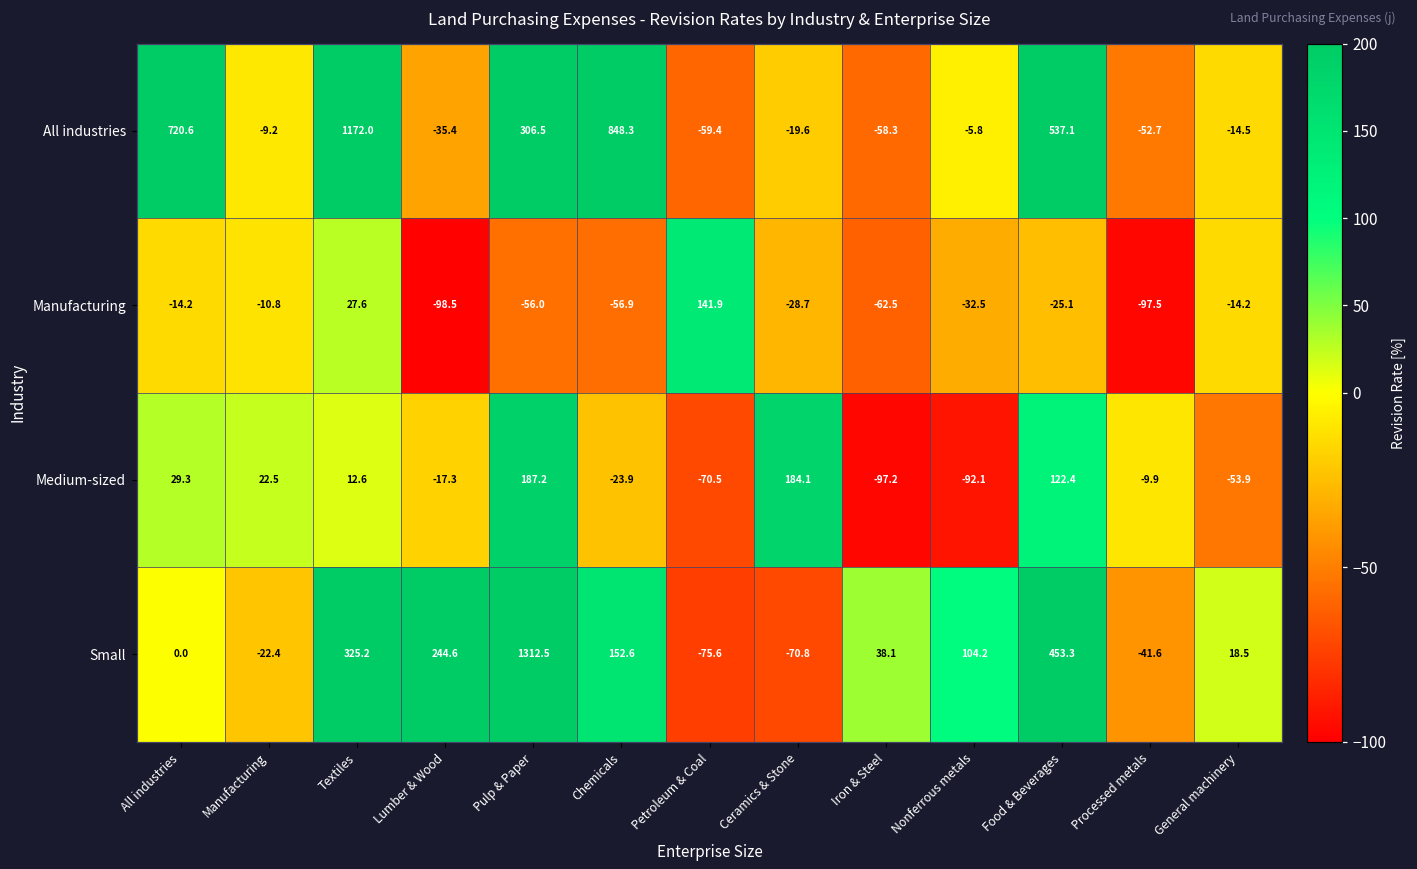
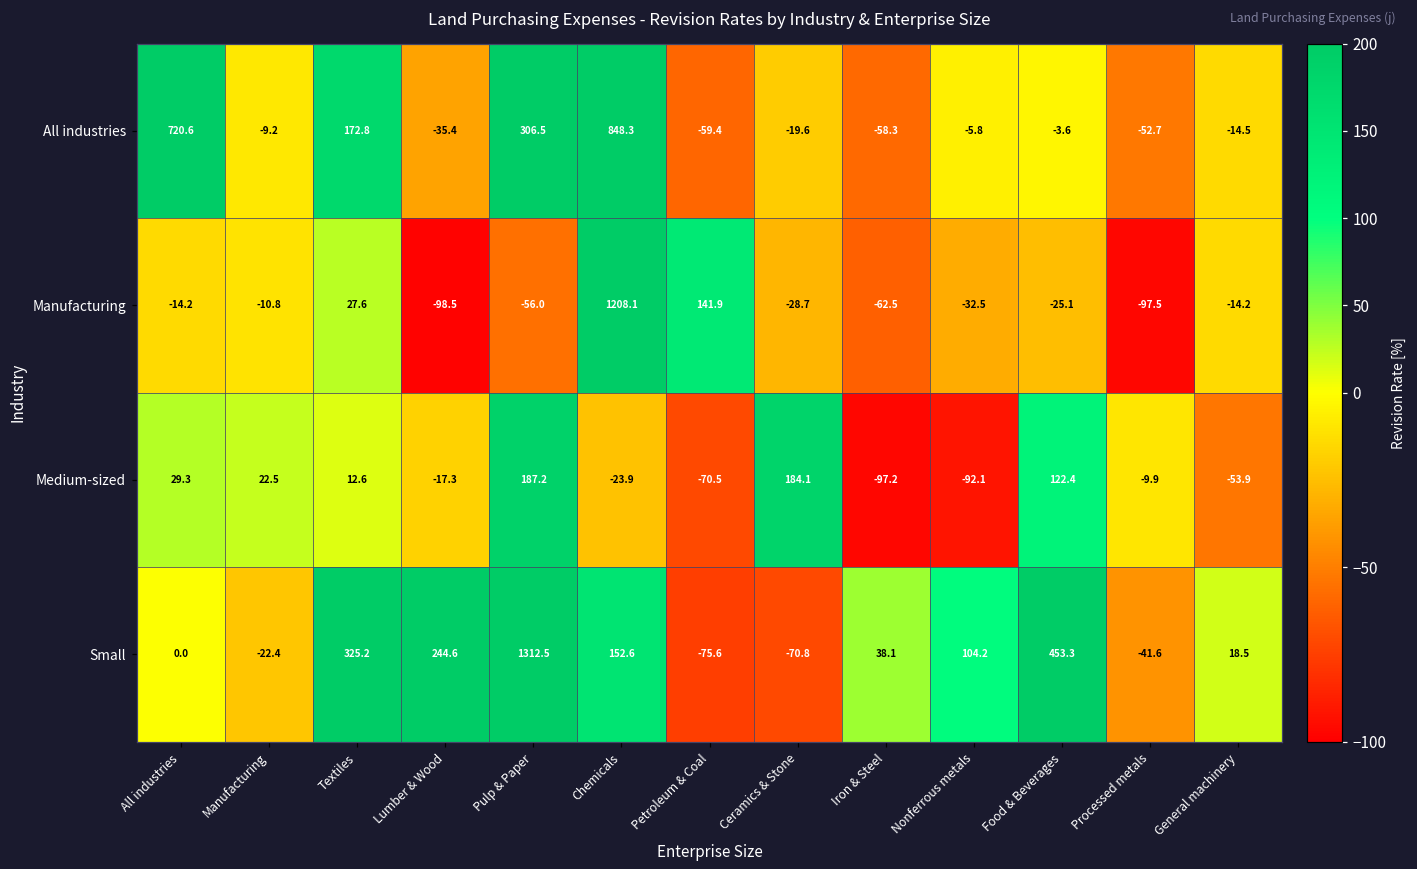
  {
    "All industries": {
      "All industries": 720.6,
      "Manufacturing": -9.2,
-     "Textiles": 1172.0,
+     "Textiles": 172.8,
      "Lumber & Wood": -35.4,
      "Pulp & Paper": 306.5,
      "Chemicals": 848.3,
      "Petroleum & Coal": -59.4,
      "Ceramics & Stone": -19.6,
      "Iron & Steel": -58.3,
      "Nonferrous metals": -5.8,
-     "Food & Beverages": 537.1,
+     "Food & Beverages": -3.6,
      "Processed metals": -52.7,
      "General machinery": -14.5
    },
    "Manufacturing": {
      "All industries": -14.2,
      "Manufacturing": -10.8,
      "Textiles": 27.6,
      "Lumber & Wood": -98.5,
      "Pulp & Paper": -56.0,
-     "Chemicals": -56.9,
+     "Chemicals": 1208.1,
      "Petroleum & Coal": 141.9,
      "Ceramics & Stone": -28.7,
      "Iron & Steel": -62.5,
      "Nonferrous metals": -32.5,
      "Food & Beverages": -25.1,
      "Processed metals": -97.5,
      "General machinery": -14.2
    },
    "Medium-sized": {
      "All industries": 29.3,
      "Manufacturing": 22.5,
      "Textiles": 12.6,
      "Lumber & Wood": -17.3,
      "Pulp & Paper": 187.2,
      "Chemicals": -23.9,
      "Petroleum & Coal": -70.5,
      "Ceramics & Stone": 184.1,
      "Iron & Steel": -97.2,
      "Nonferrous metals": -92.1,
      "Food & Beverages": 122.4,
      "Processed metals": -9.9,
      "General machinery": -53.9
    },
    "Small": {
      "All industries": 0.0,
      "Manufacturing": -22.4,
      "Textiles": 325.2,
      "Lumber & Wood": 244.6,
      "Pulp & Paper": 1312.5,
      "Chemicals": 152.6,
      "Petroleum & Coal": -75.6,
      "Ceramics & Stone": -70.8,
      "Iron & Steel": 38.1,
      "Nonferrous metals": 104.2,
      "Food & Beverages": 453.3,
      "Processed metals": -41.6,
      "General machinery": 18.5
    }
  }
